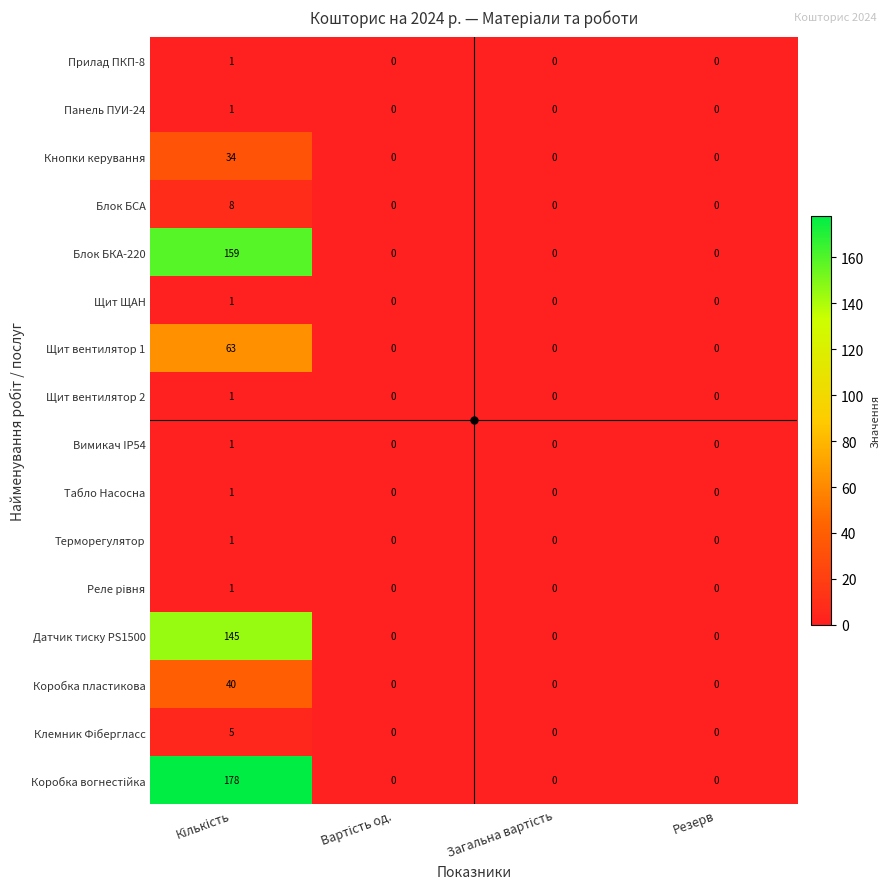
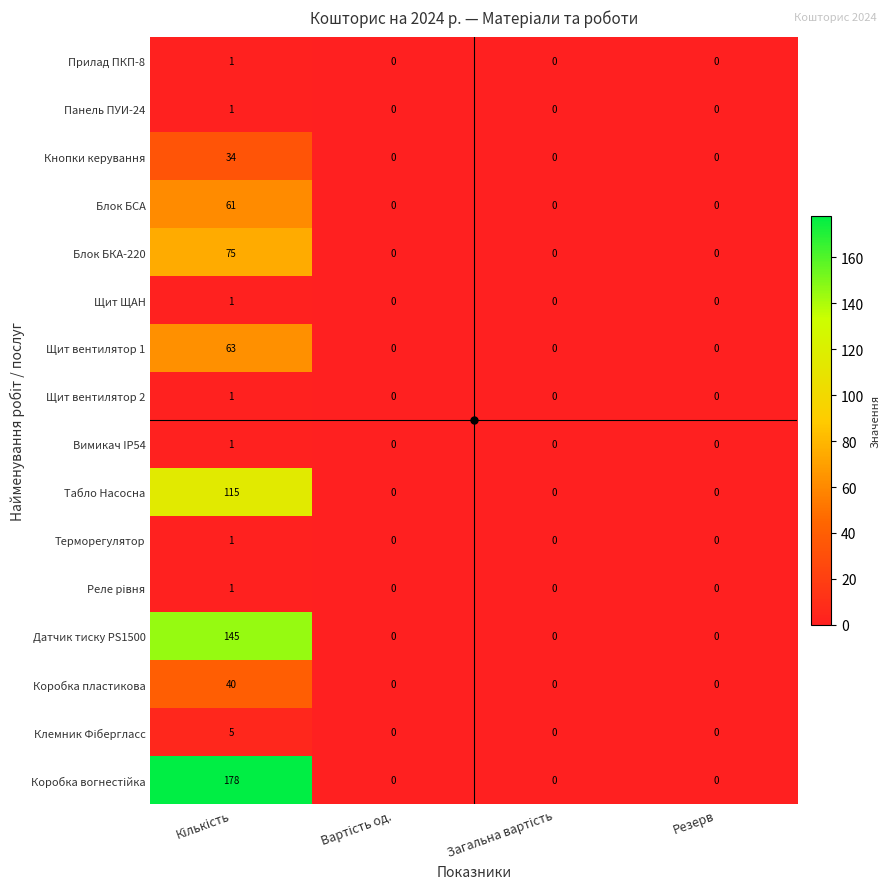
  {
    "Прилад ПКП-8": {
      "Кількість": 1,
      "Вартість од.": 0,
      "Загальна вартість": 0,
      "Резерв": 0
    },
    "Панель ПУИ-24": {
      "Кількість": 1,
      "Вартість од.": 0,
      "Загальна вартість": 0,
      "Резерв": 0
    },
    "Кнопки керування": {
      "Кількість": 34,
      "Вартість од.": 0,
      "Загальна вартість": 0,
      "Резерв": 0
    },
    "Блок БСА": {
-     "Кількість": 8,
+     "Кількість": 61,
      "Вартість од.": 0,
      "Загальна вартість": 0,
      "Резерв": 0
    },
    "Блок БКА-220": {
-     "Кількість": 159,
+     "Кількість": 75,
      "Вартість од.": 0,
      "Загальна вартість": 0,
      "Резерв": 0
    },
    "Щит ЩАН": {
      "Кількість": 1,
      "Вартість од.": 0,
      "Загальна вартість": 0,
      "Резерв": 0
    },
    "Щит вентилятор 1": {
      "Кількість": 63,
      "Вартість од.": 0,
      "Загальна вартість": 0,
      "Резерв": 0
    },
    "Щит вентилятор 2": {
      "Кількість": 1,
      "Вартість од.": 0,
      "Загальна вартість": 0,
      "Резерв": 0
    },
    "Вимикач IP54": {
      "Кількість": 1,
      "Вартість од.": 0,
      "Загальна вартість": 0,
      "Резерв": 0
    },
    "Табло Насосна": {
-     "Кількість": 1,
+     "Кількість": 115,
      "Вартість од.": 0,
      "Загальна вартість": 0,
      "Резерв": 0
    },
    "Терморегулятор": {
      "Кількість": 1,
      "Вартість од.": 0,
      "Загальна вартість": 0,
      "Резерв": 0
    },
    "Реле рівня": {
      "Кількість": 1,
      "Вартість од.": 0,
      "Загальна вартість": 0,
      "Резерв": 0
    },
    "Датчик тиску PS1500": {
      "Кількість": 145,
      "Вартість од.": 0,
      "Загальна вартість": 0,
      "Резерв": 0
    },
    "Коробка пластикова": {
      "Кількість": 40,
      "Вартість од.": 0,
      "Загальна вартість": 0,
      "Резерв": 0
    },
    "Клемник Фібергласс": {
      "Кількість": 5,
      "Вартість од.": 0,
      "Загальна вартість": 0,
      "Резерв": 0
    },
    "Коробка вогнестійка": {
      "Кількість": 178,
      "Вартість од.": 0,
      "Загальна вартість": 0,
      "Резерв": 0
    }
  }
